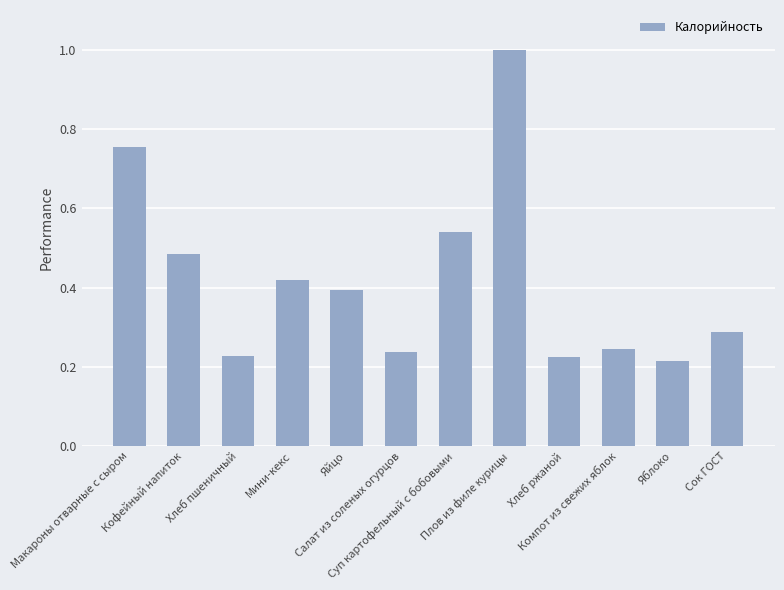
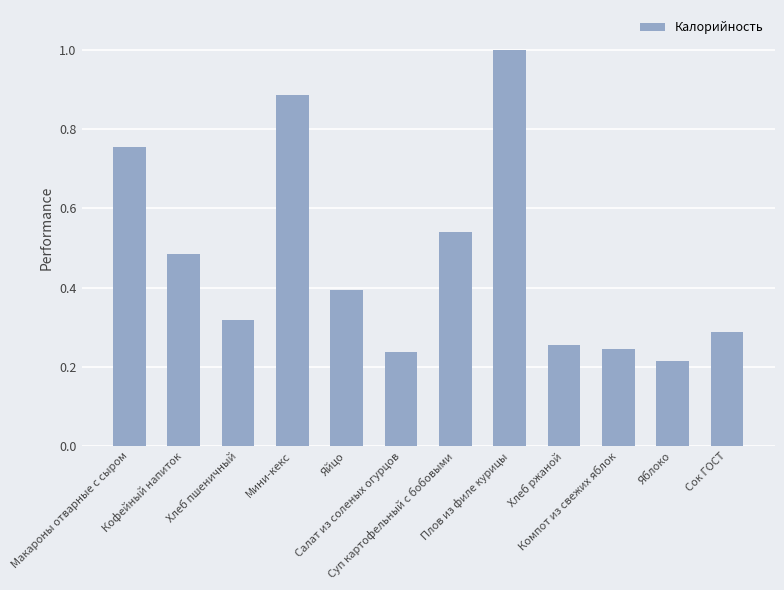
  {
    "Макароны отварные с сыром": 0.75,
    "Кофейный напиток": 0.49,
-   "Хлеб пшеничный": 0.23,
-   "Мини-кекс": 0.42,
+   "Хлеб пшеничный": 0.32,
+   "Мини-кекс": 0.88,
    "Яйцо": 0.39,
    "Салат из соленых огурцов": 0.24,
    "Суп картофельный с бобовыми": 0.54,
    "Плов из филе курицы": 1.00,
-   "Хлеб ржаной": 0.23,
+   "Хлеб ржаной": 0.25,
    "Компот из свежих яблок": 0.25,
    "Яблоко": 0.21,
    "Сок ГОСТ": 0.29
  }
